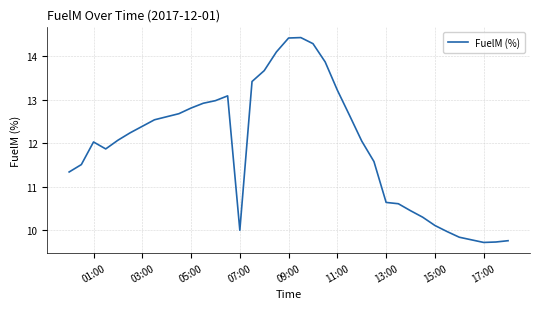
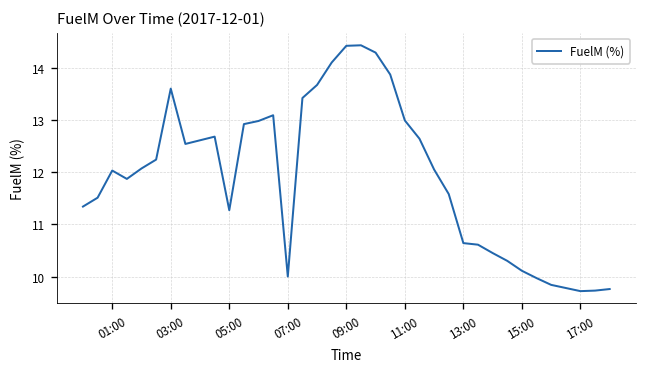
  {
    "01:00": 12.0,
-   "03:00": 12.4,
-   "05:00": 12.8,
+   "03:00": 13.6,
+   "05:00": 11.3,
    "07:00": 10.0,
    "09:00": 14.4,
-   "11:00": 13.2,
+   "11:00": 13.0,
    "13:00": 10.6,
    "15:00": 10.1,
    "17:00": 9.7
  }
